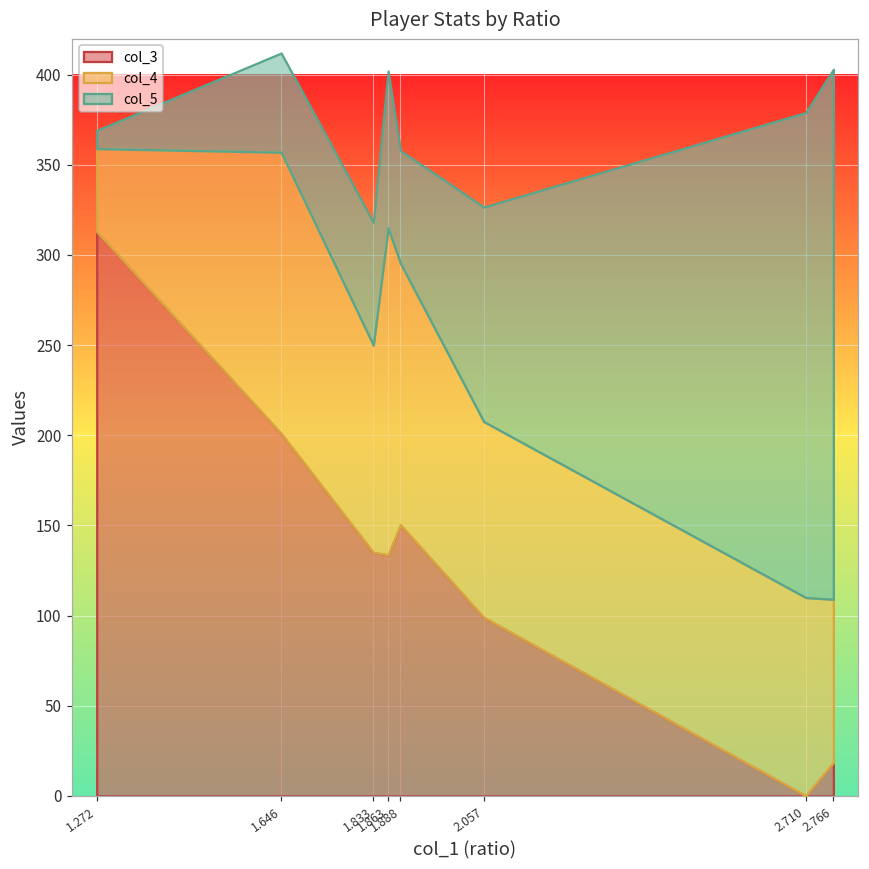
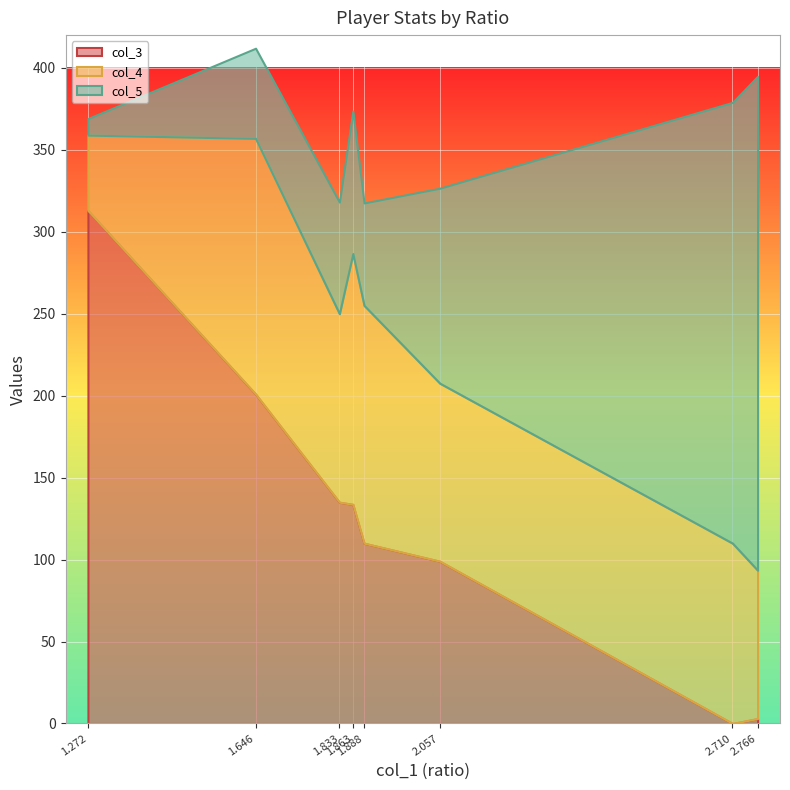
  {
    "col_3": {
      "1.272": 313,
      "1.646": 201,
      "1.833": 135,
      "1.863": 134,
-     "1.888": 150,
+     "1.888": 110,
      "2.057": 99,
      "2.710": 0,
-     "2.766": 19
+     "2.766": 3
    },
    "col_4": {
      "1.272": 46,
      "1.646": 156,
      "1.833": 115,
-     "1.863": 181,
+     "1.863": 153,
      "1.888": 145,
      "2.057": 109,
      "2.710": 110,
      "2.766": 91
    },
    "col_5": {
      "1.272": 10,
      "1.646": 55,
      "1.833": 68,
      "1.863": 87,
      "1.888": 63,
      "2.057": 119,
      "2.710": 269,
-     "2.766": 294
+     "2.766": 301
    }
  }
